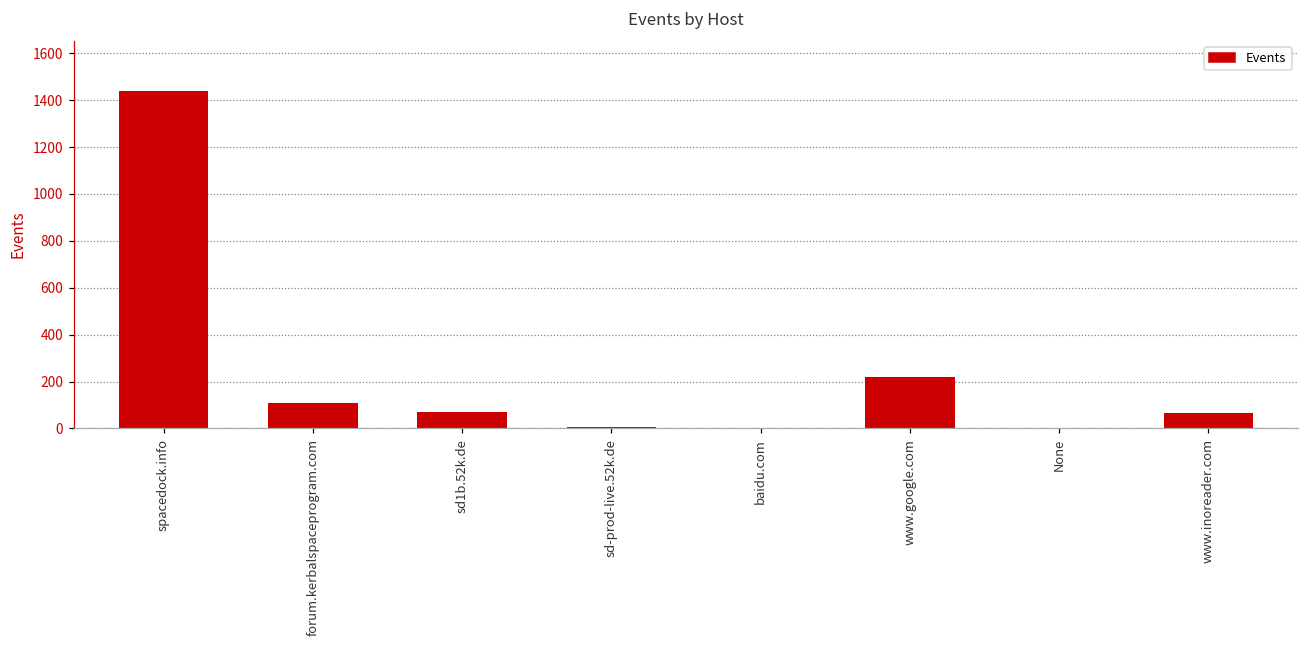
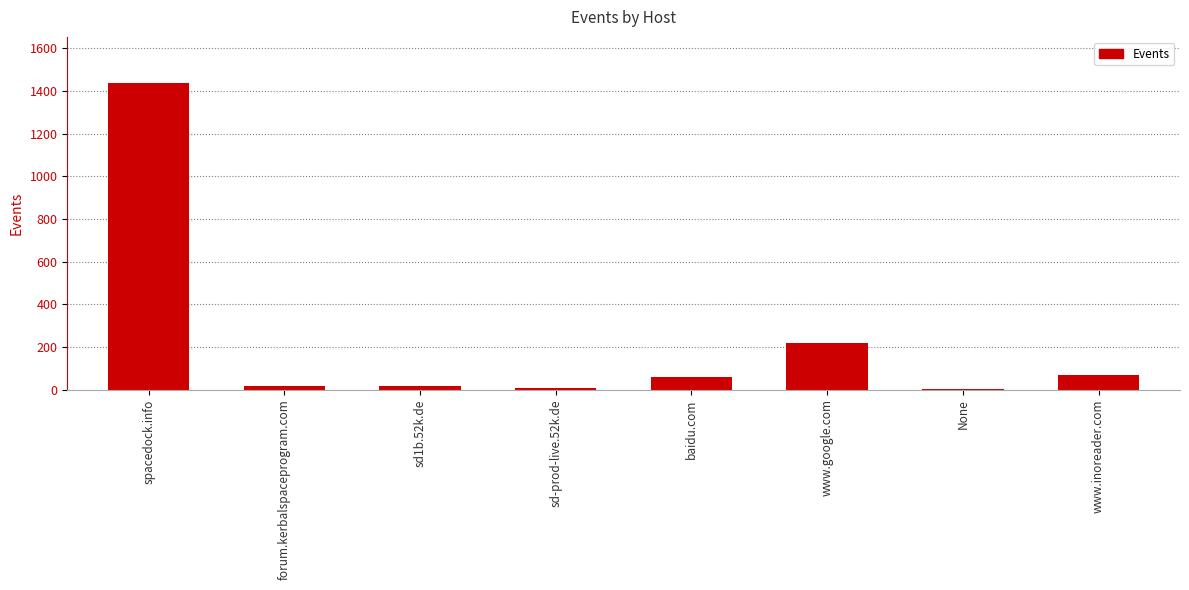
  {
    "spacedock.info": 1440,
-   "forum.kerbalspaceprogram.com": 110,
-   "sd1b.52k.de": 70,
-   "baidu.com": 0,
+   "forum.kerbalspaceprogram.com": 20,
+   "sd1b.52k.de": 20,
+   "baidu.com": 60,
    "www.google.com": 220,
    "www.inoreader.com": 70
  }
